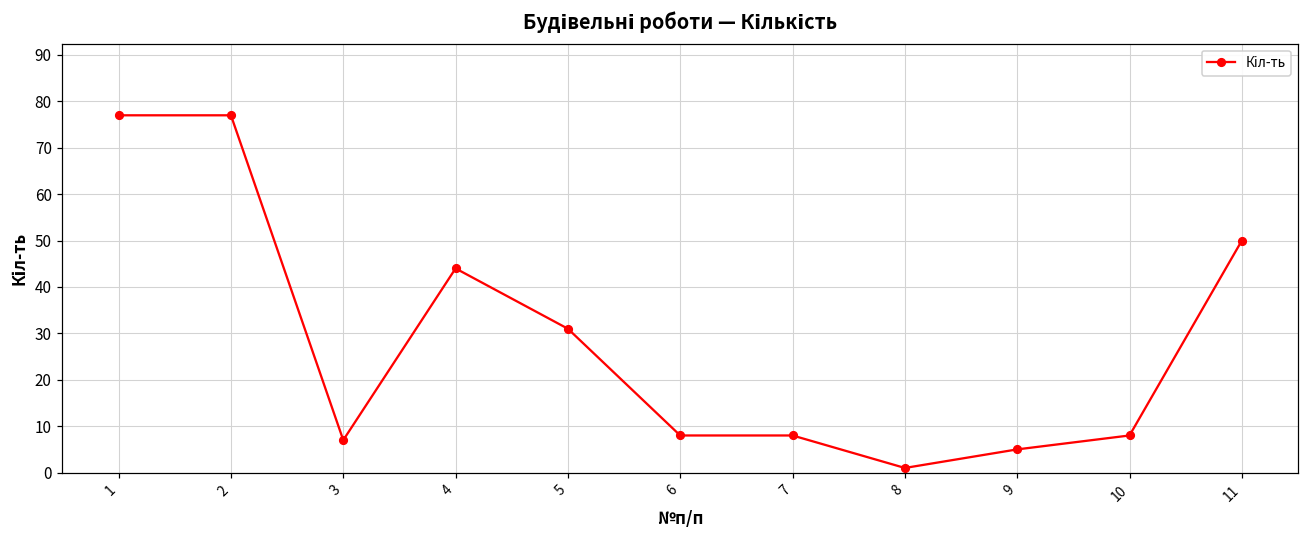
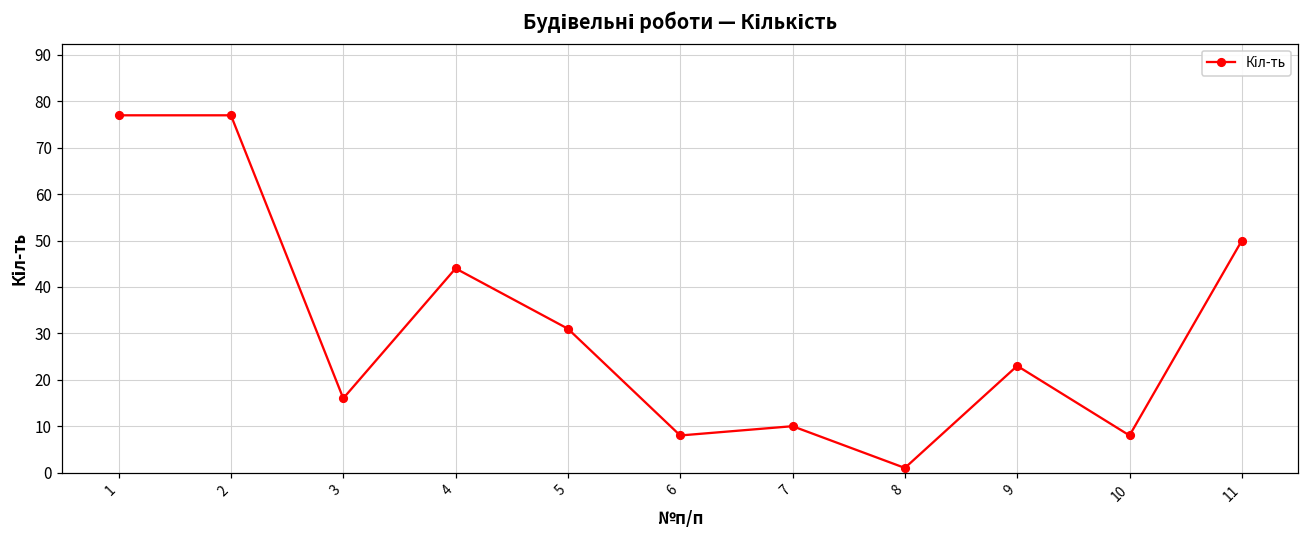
  {
    "1": 77,
    "2": 77,
-   "3": 7,
+   "3": 16,
    "4": 44,
    "5": 31,
    "6": 8,
-   "7": 8,
+   "7": 10,
    "8": 1,
-   "9": 5,
+   "9": 23,
    "10": 8,
    "11": 50
  }
